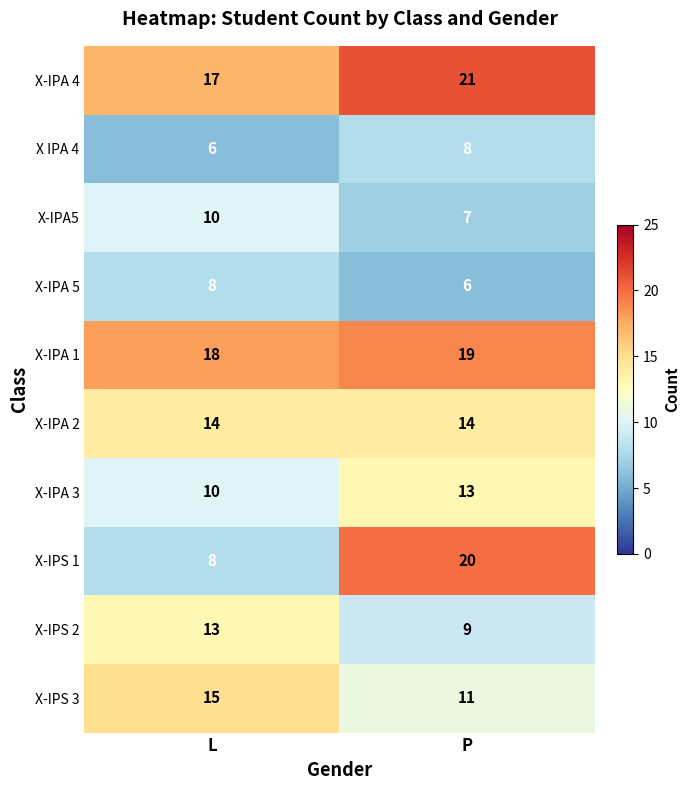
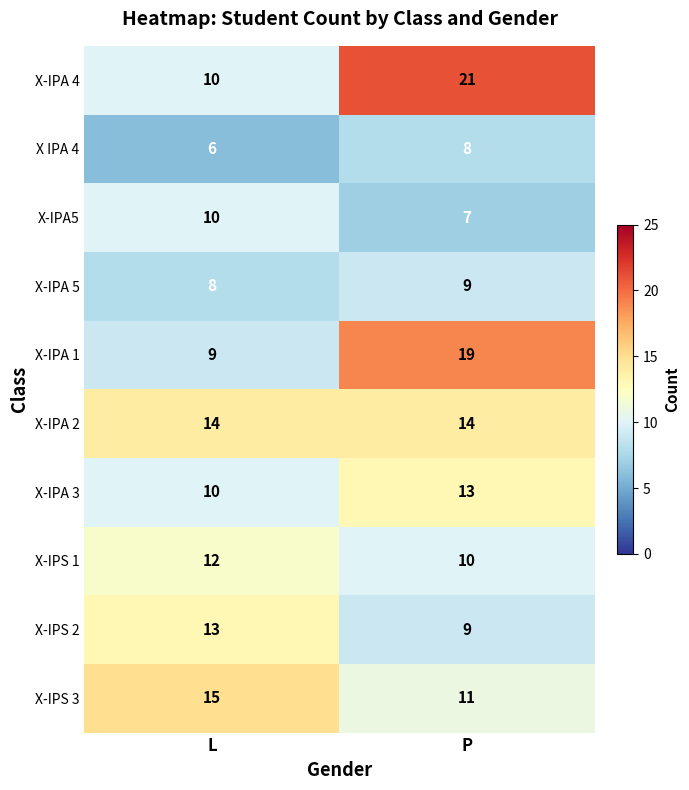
  {
    "X-IPA 4": {
-     "L": 17,
+     "L": 10,
      "P": 21
    },
    "X IPA 4": {
      "L": 6,
      "P": 8
    },
    "X-IPA5": {
      "L": 10,
      "P": 7
    },
    "X-IPA 5": {
      "L": 8,
-     "P": 6
+     "P": 9
    },
    "X-IPA 1": {
-     "L": 18,
+     "L": 9,
      "P": 19
    },
    "X-IPA 2": {
      "L": 14,
      "P": 14
    },
    "X-IPA 3": {
      "L": 10,
      "P": 13
    },
    "X-IPS 1": {
-     "L": 8,
-     "P": 20
+     "L": 12,
+     "P": 10
    },
    "X-IPS 2": {
      "L": 13,
      "P": 9
    },
    "X-IPS 3": {
      "L": 15,
      "P": 11
    }
  }
